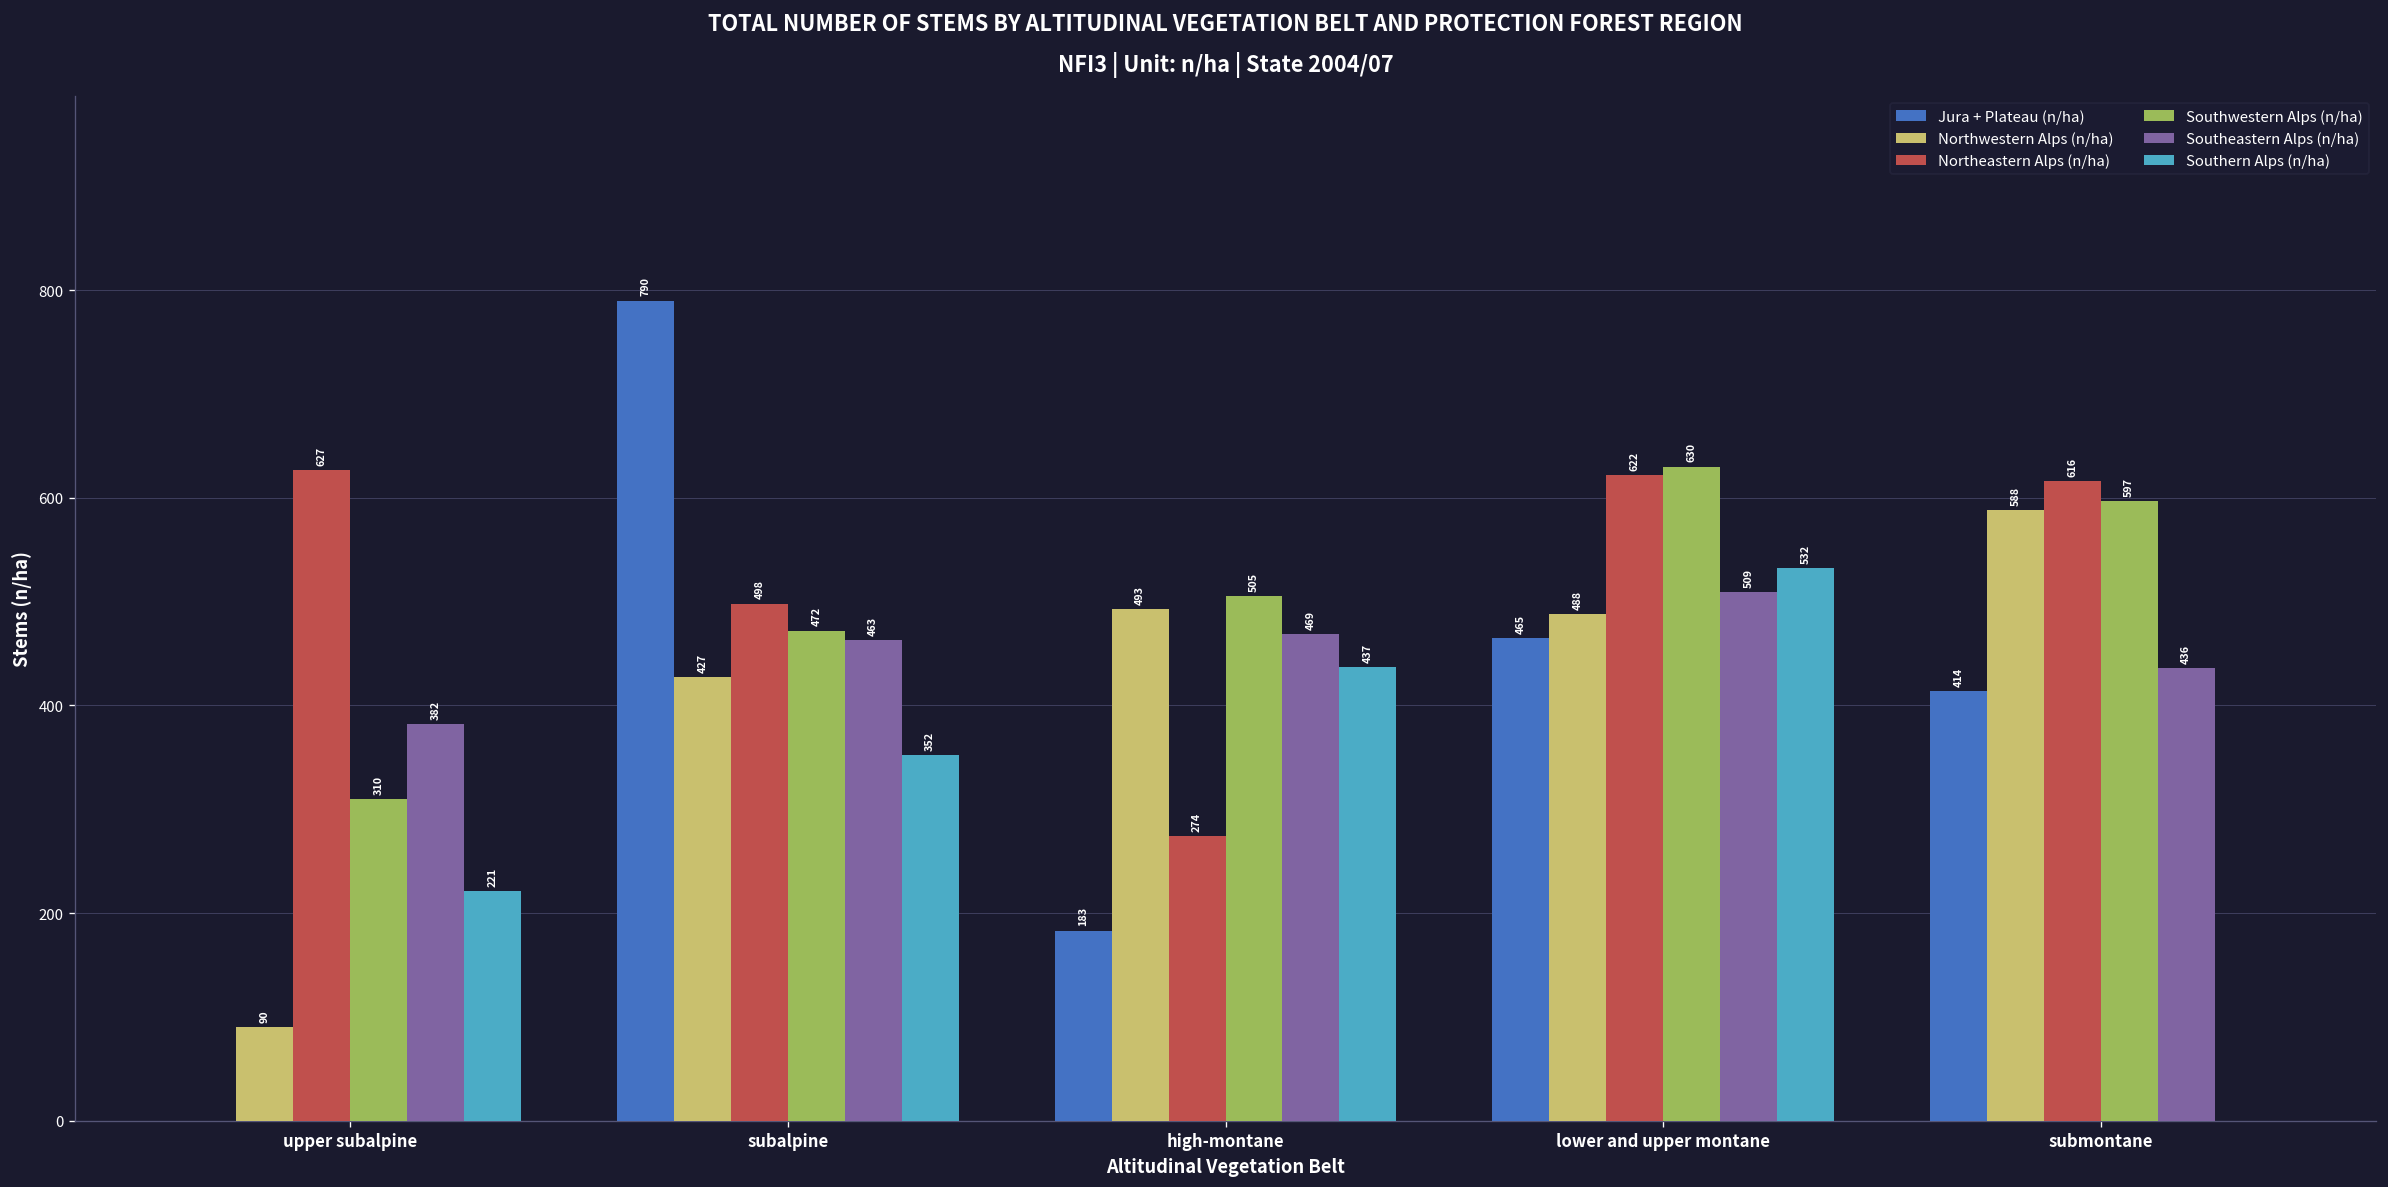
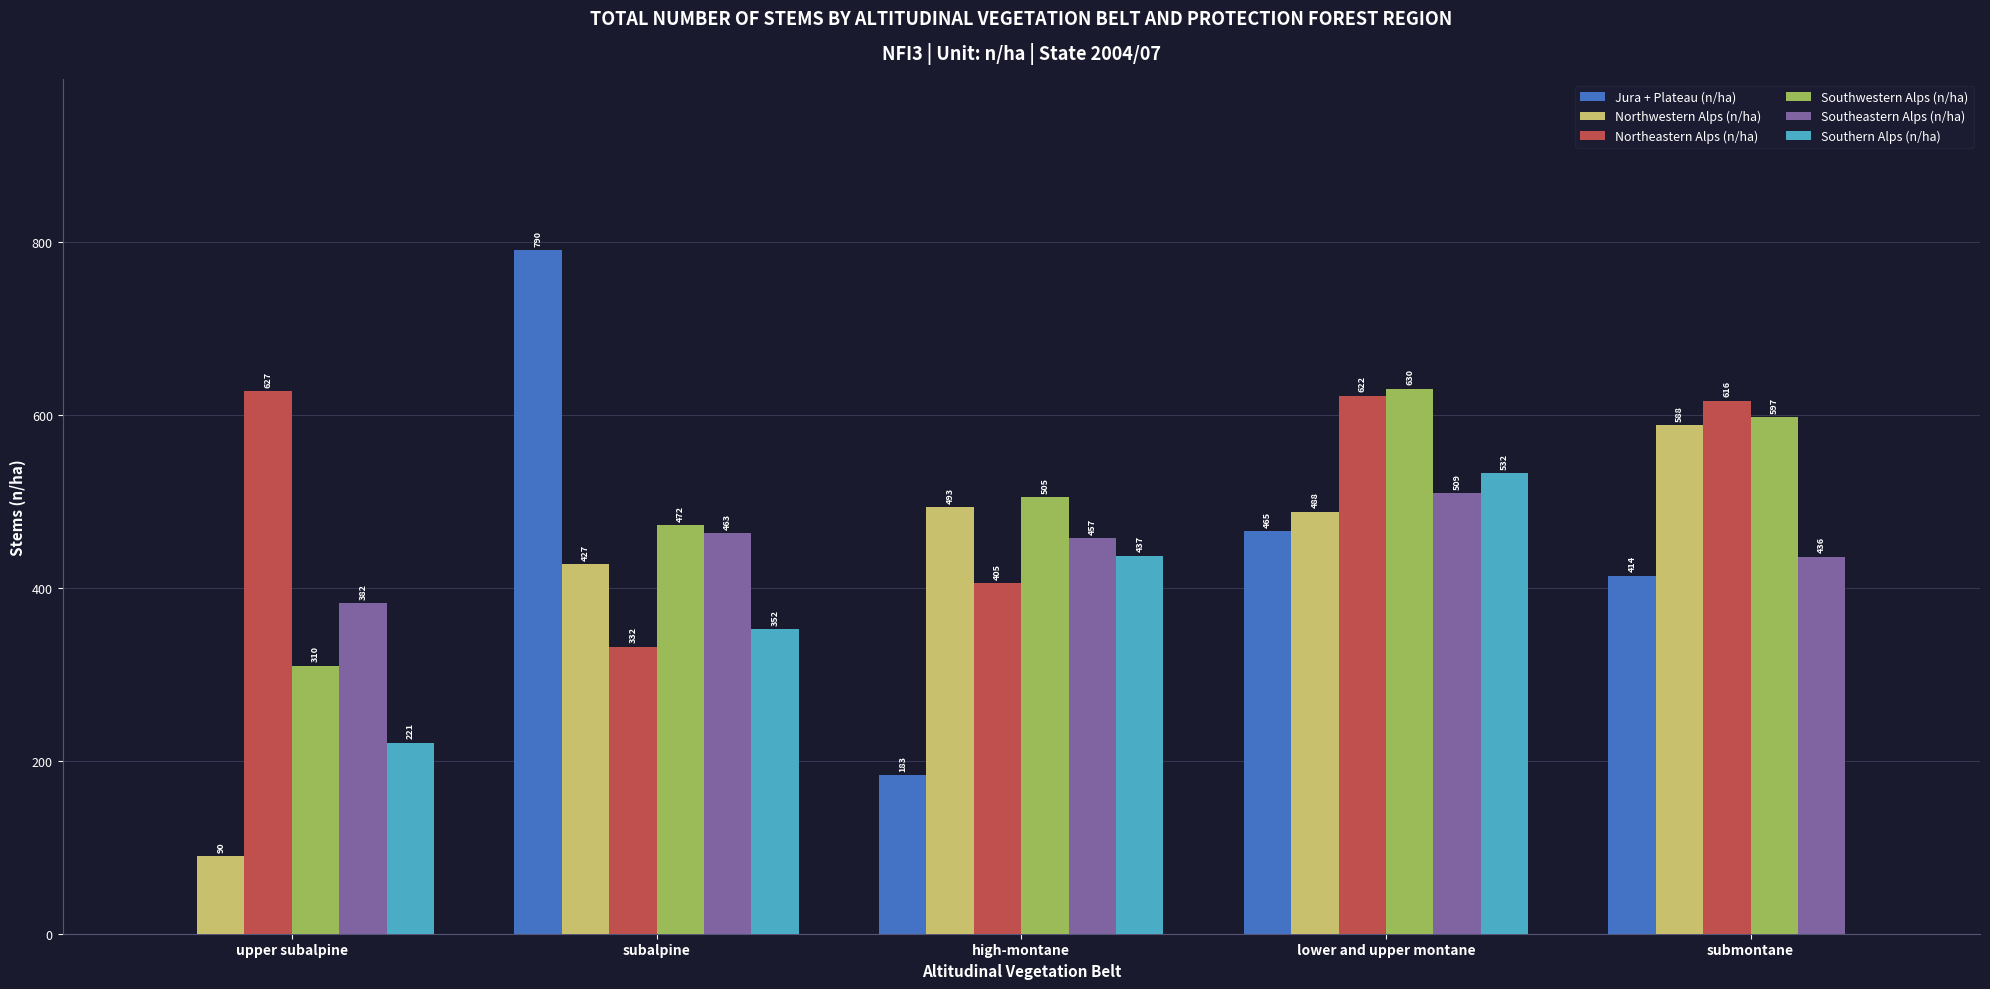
  {
    "Northeastern Alps (n/ha)": {
      "upper subalpine": 627,
-     "subalpine": 498,
-     "high-montane": 274,
+     "subalpine": 332,
+     "high-montane": 405,
      "lower and upper montane": 622,
      "submontane": 616
    },
    "Southeastern Alps (n/ha)": {
      "upper subalpine": 382,
      "subalpine": 463,
-     "high-montane": 469,
+     "high-montane": 457,
      "lower and upper montane": 509,
      "submontane": 436
    }
  }
